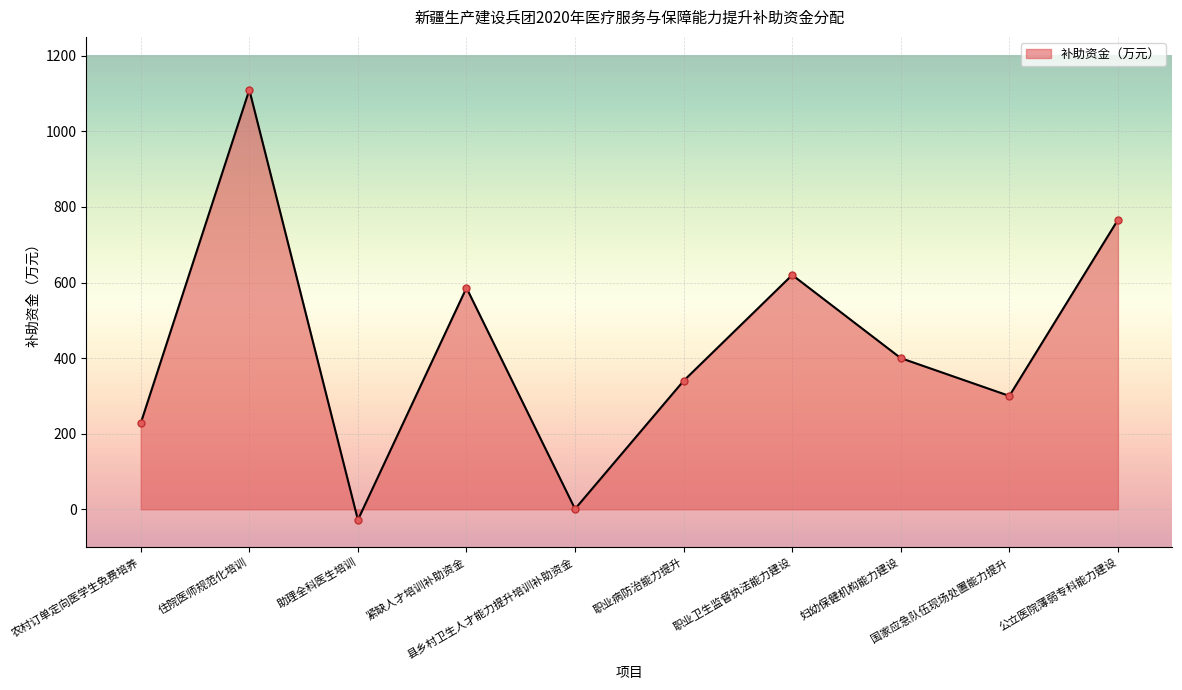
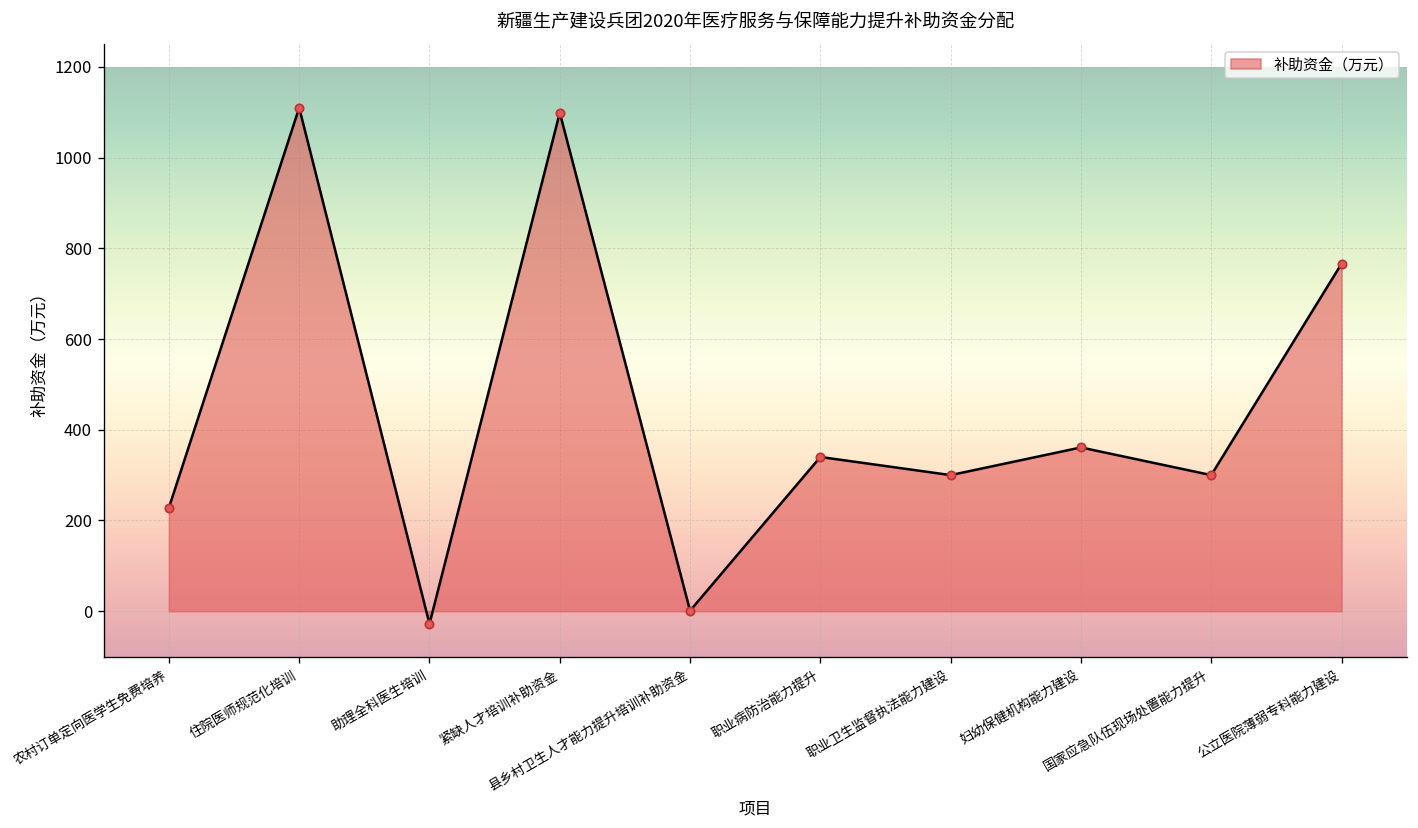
  {
    "补助资金（万元）": {
-     "紧缺人才培训补助资金": 590,
-     "职业卫生监督执法能力建设": 620,
-     "妇幼保健机构能力建设": 400
+     "紧缺人才培训补助资金": 1100,
+     "职业卫生监督执法能力建设": 300,
+     "妇幼保健机构能力建设": 360
    }
  }
